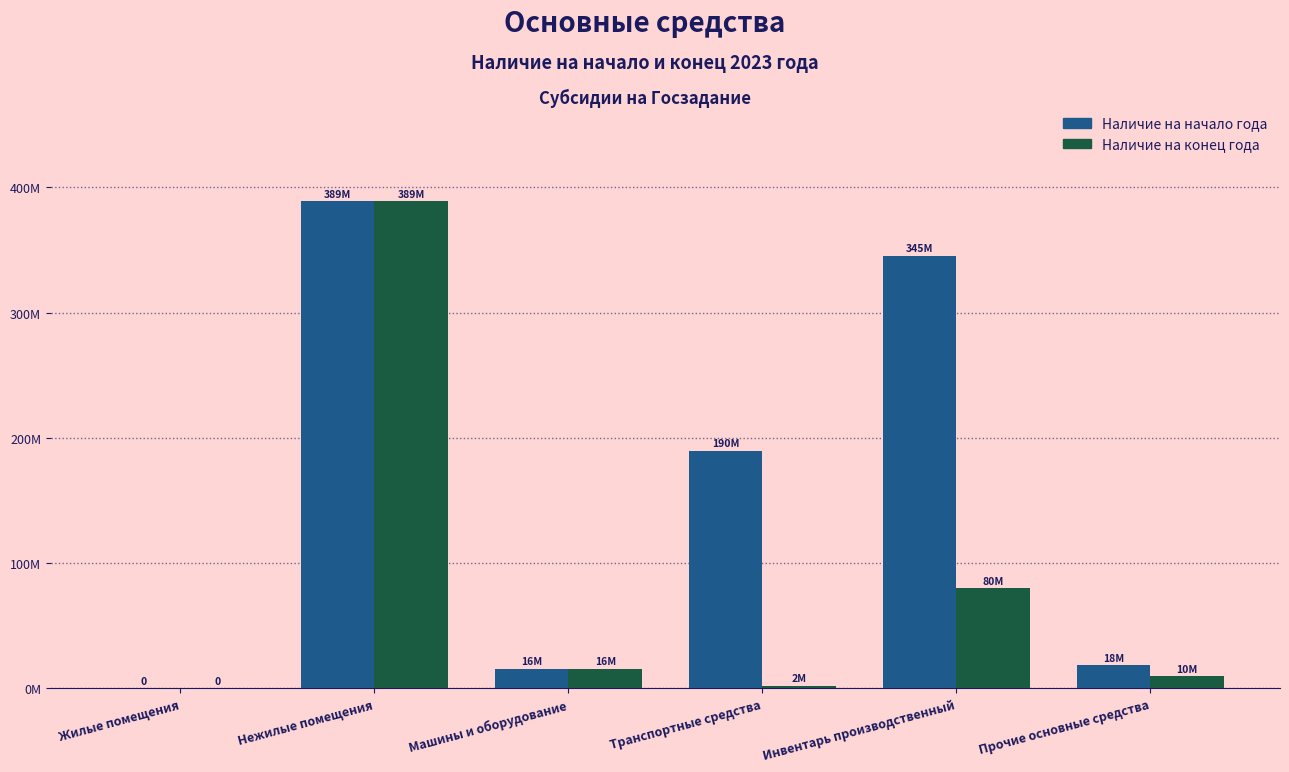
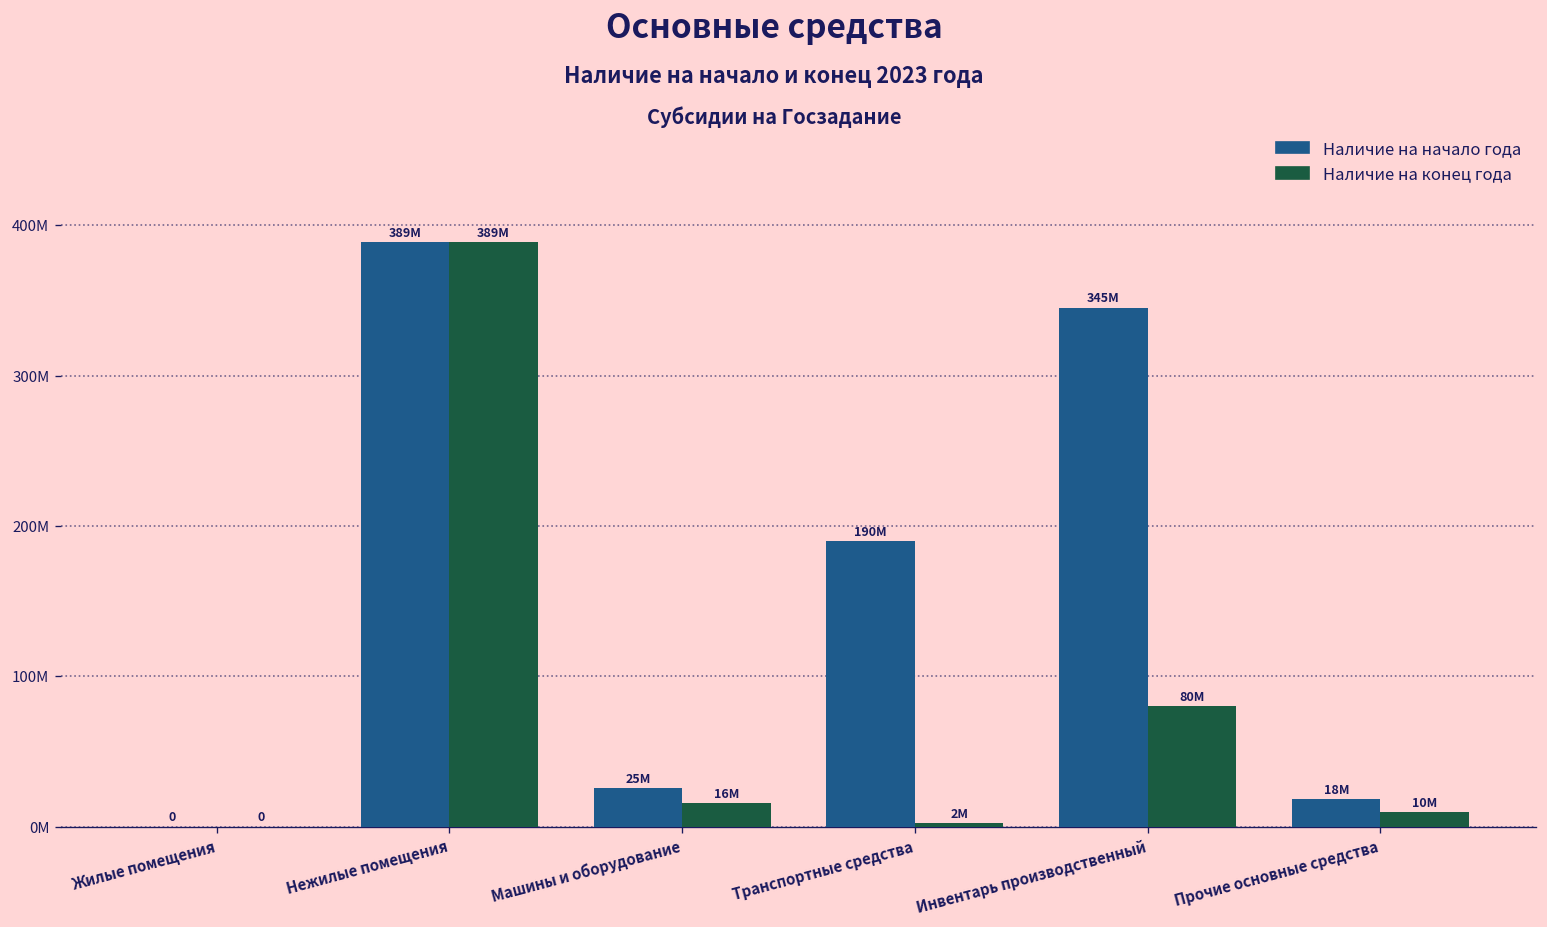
  {
    "Наличие на начало года": {
      "Жилые помещения": "0",
      "Нежилые помещения": "389M",
-     "Машины и оборудование": "16M",
+     "Машины и оборудование": "25M",
      "Транспортные средства": "190M",
      "Инвентарь производственный": "345M",
      "Прочие основные средства": "18M"
    },
    "Наличие на конец года": {
      "Жилые помещения": "0",
      "Нежилые помещения": "389M",
      "Машины и оборудование": "16M",
      "Транспортные средства": "2M",
      "Инвентарь производственный": "80M",
      "Прочие основные средства": "10M"
    }
  }
